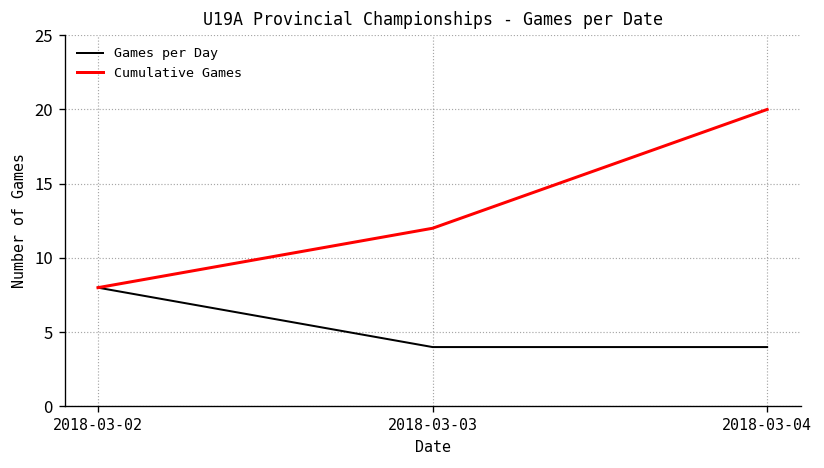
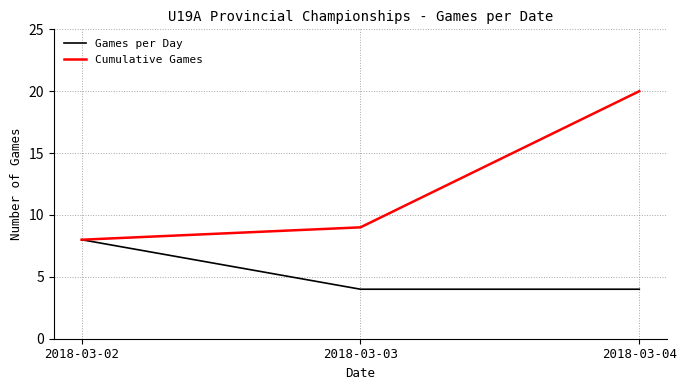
  {
    "Games per Day": {
      "2018-03-03": 4,
      "2018-03-04": 4
    },
    "Cumulative Games": {
-     "2018-03-03": 12,
+     "2018-03-03": 9,
      "2018-03-04": 20
    }
  }
